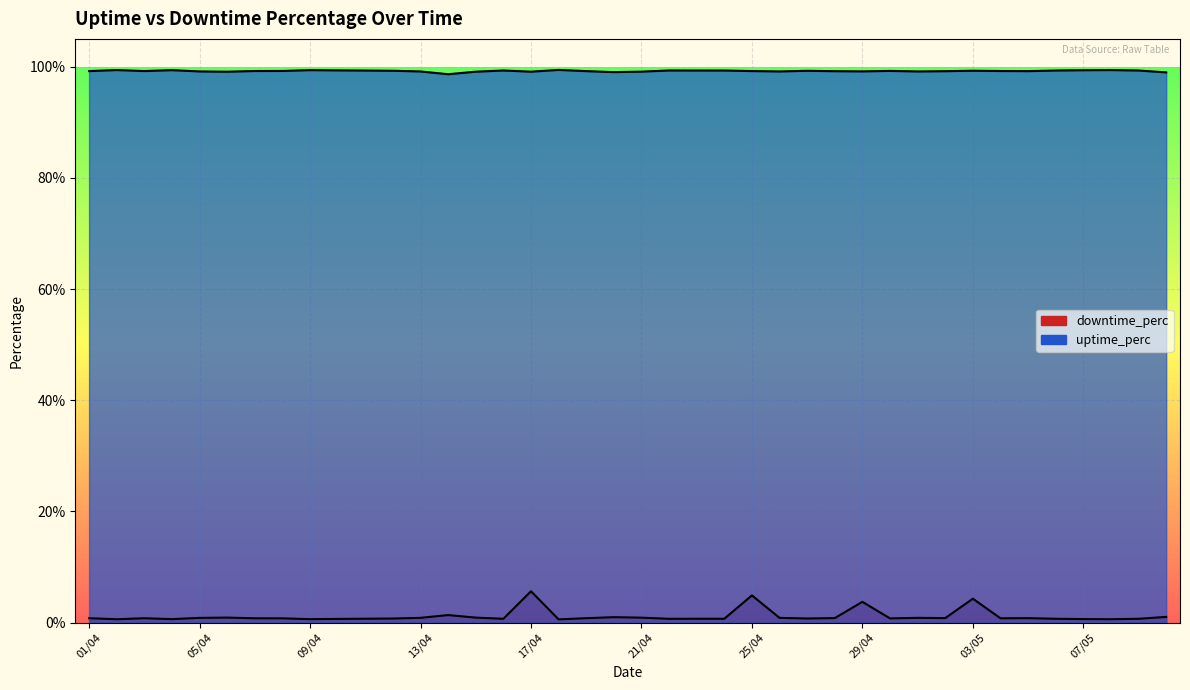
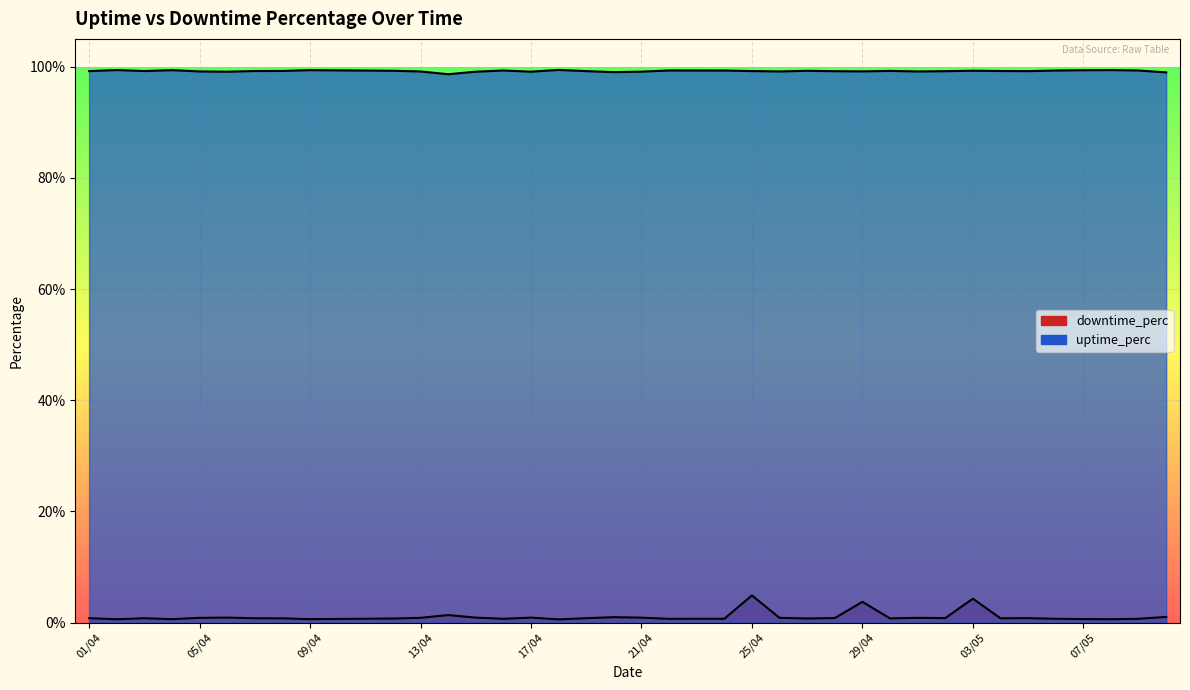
  {
    "downtime_perc": {
      "01/04": "1%",
      "05/04": "1%",
      "09/04": "1%",
      "13/04": "1%",
-     "17/04": "6%",
+     "17/04": "1%",
      "21/04": "1%",
      "25/04": "5%",
      "29/04": "4%",
      "03/05": "4%",
      "07/05": "1%"
    },
    "uptime_perc": {
      "01/04": "99%",
      "05/04": "99%",
      "09/04": "99%",
      "13/04": "99%",
      "17/04": "99%",
      "21/04": "99%",
      "25/04": "99%",
      "29/04": "99%",
      "03/05": "99%",
      "07/05": "99%"
    }
  }
